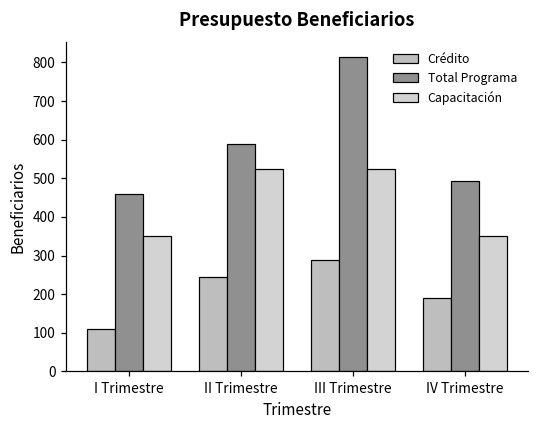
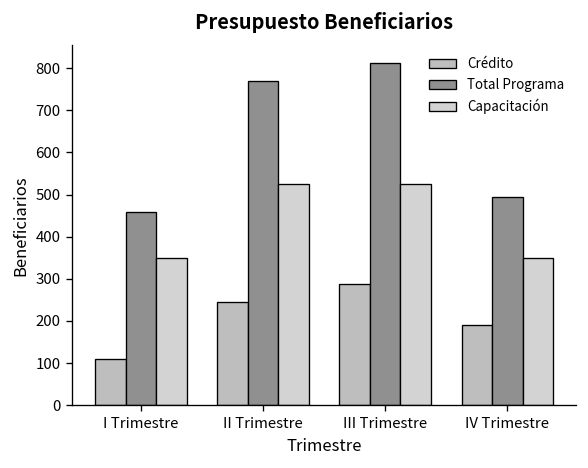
  {
    "Total Programa": {
      "I Trimestre": 460,
-     "II Trimestre": 590,
+     "II Trimestre": 770,
      "III Trimestre": 810,
      "IV Trimestre": 490
    }
  }
